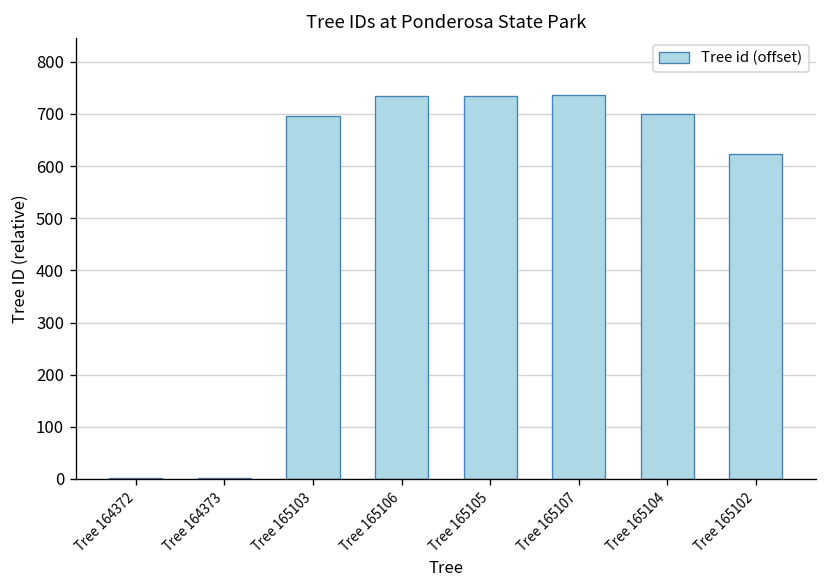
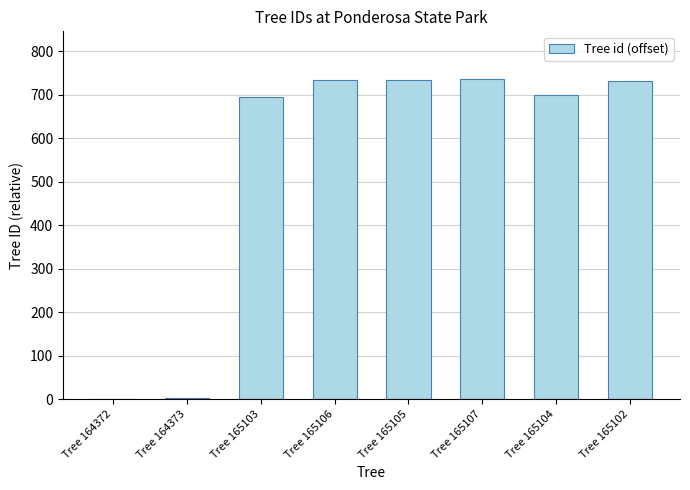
  {
    "Tree 165103": 700,
    "Tree 165106": 740,
    "Tree 165105": 730,
    "Tree 165107": 740,
    "Tree 165104": 700,
-   "Tree 165102": 620
+   "Tree 165102": 730
  }
